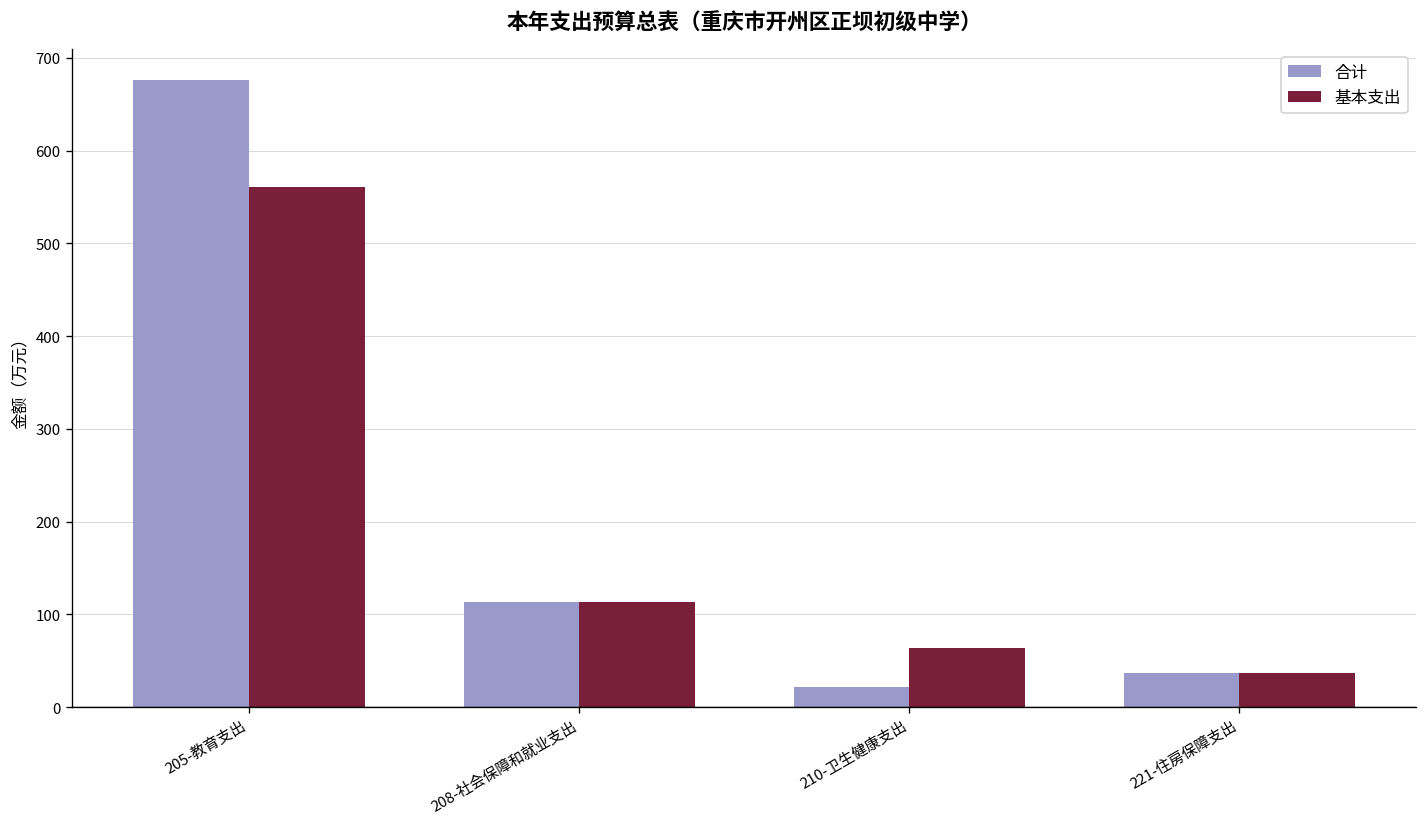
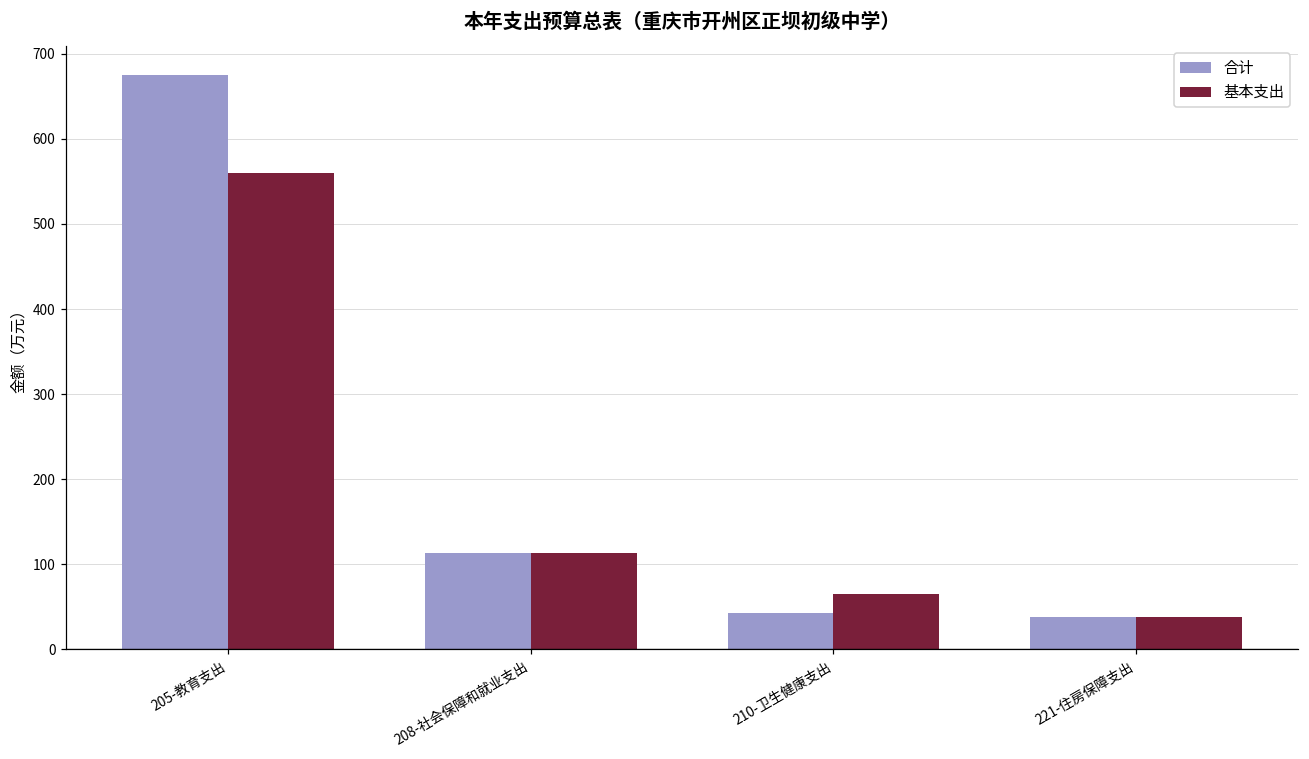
  {
    "合计": {
      "205-教育支出": 680,
      "208-社会保障和就业支出": 110,
-     "210-卫生健康支出": 20,
+     "210-卫生健康支出": 40,
      "221-住房保障支出": 40
    },
    "基本支出": {
      "205-教育支出": 560,
      "208-社会保障和就业支出": 110,
      "210-卫生健康支出": 60,
      "221-住房保障支出": 40
    }
  }
